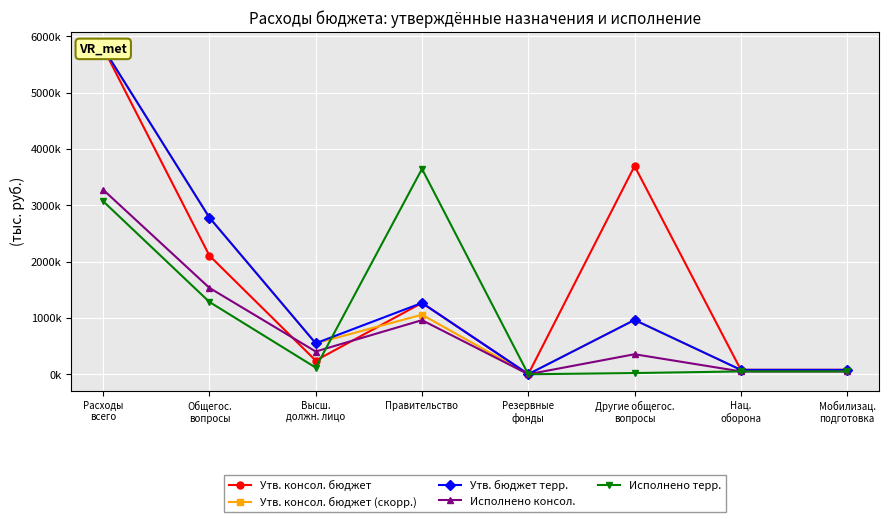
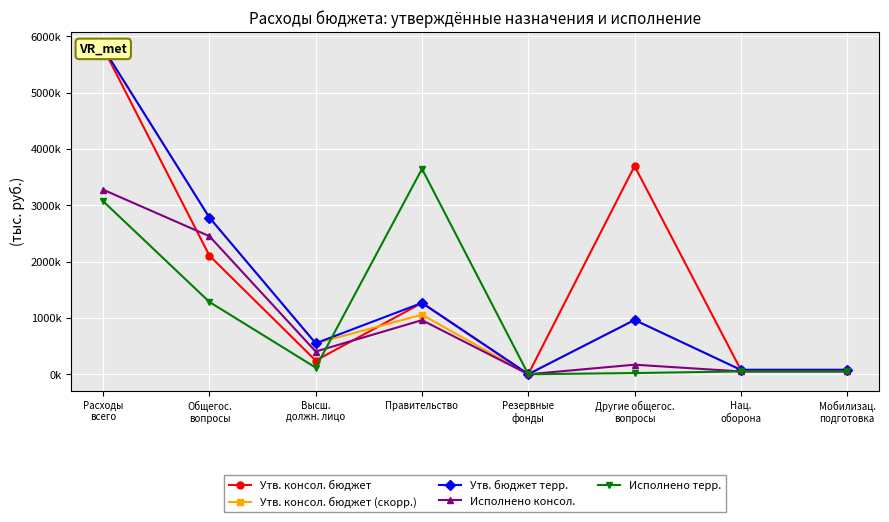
  {
    "Утв. консол. бюджет": {
      "Общегос. вопросы": 2100000,
      "Высш. должн. лицо": 200000,
      "Другие общегос. вопросы": 3700000
    },
    "Утв. консол. бюджет (скорр.)": {
      "Правительство": 1100000
    },
    "Исполнено консол.": {
      "Расходы всего": 3300000,
-     "Общегос. вопросы": 1500000,
+     "Общегос. вопросы": 2500000,
      "Высш. должн. лицо": 400000,
      "Правительство": 1000000,
-     "Другие общегос. вопросы": 400000
+     "Другие общегос. вопросы": 200000
    },
    "Исполнено терр.": {
      "Расходы всего": 3100000,
      "Общегос. вопросы": 1300000,
      "Высш. должн. лицо": 100000,
      "Правительство": 3600000,
      "Другие общегос. вопросы": 0
    }
  }
